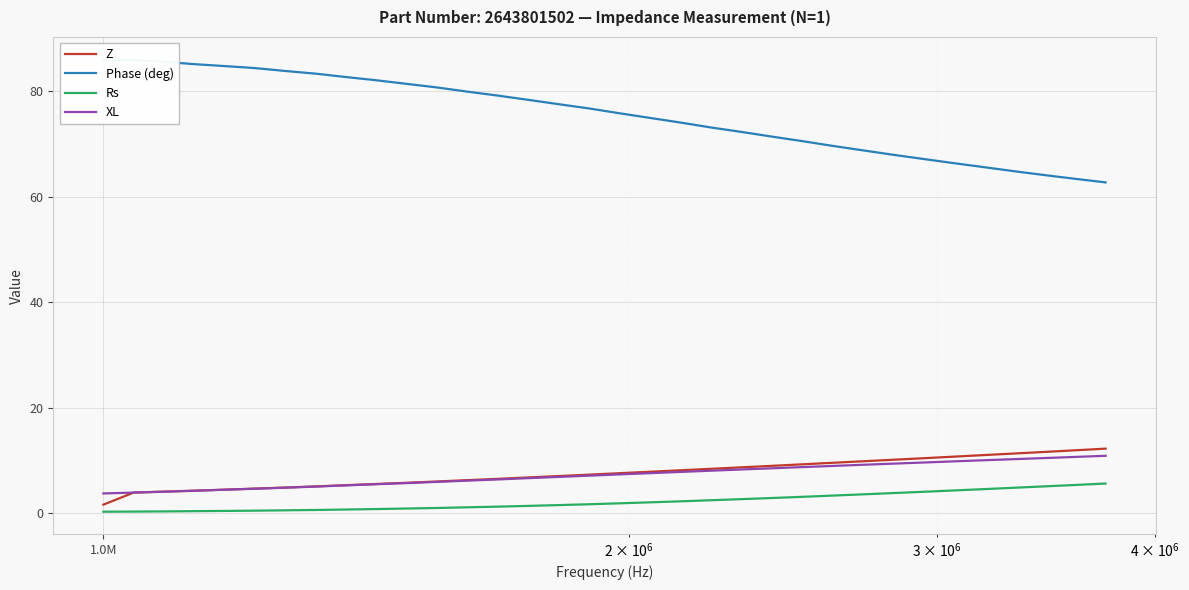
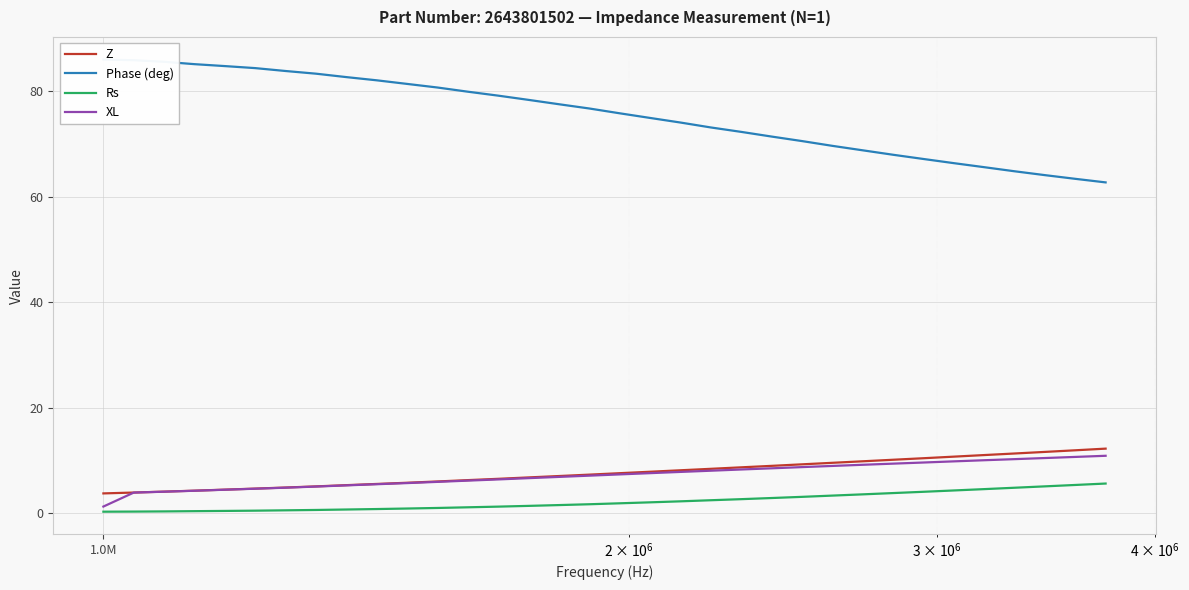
  {
    "Z": {
-     "1.0M": 2
+     "1.0M": 4
    },
    "Rs": {
      "1.0M": 0
    },
    "XL": {
-     "1.0M": 4
+     "1.0M": 1
    }
  }
